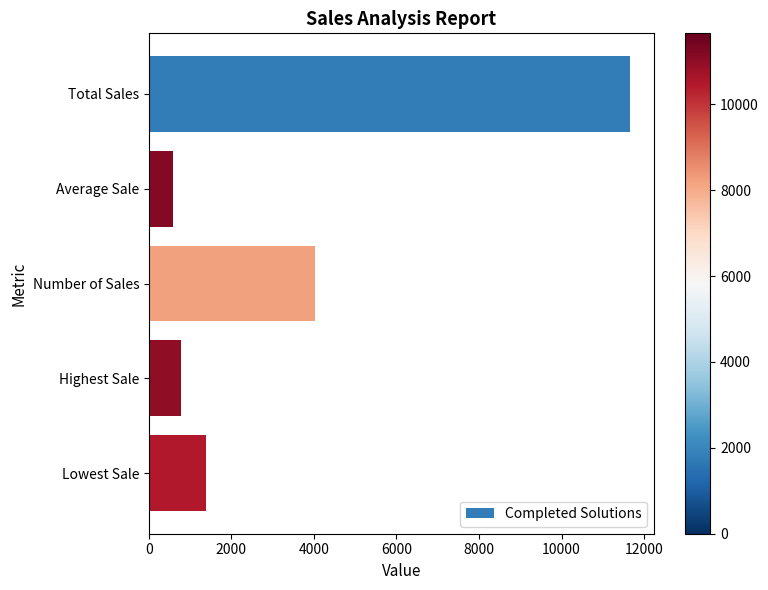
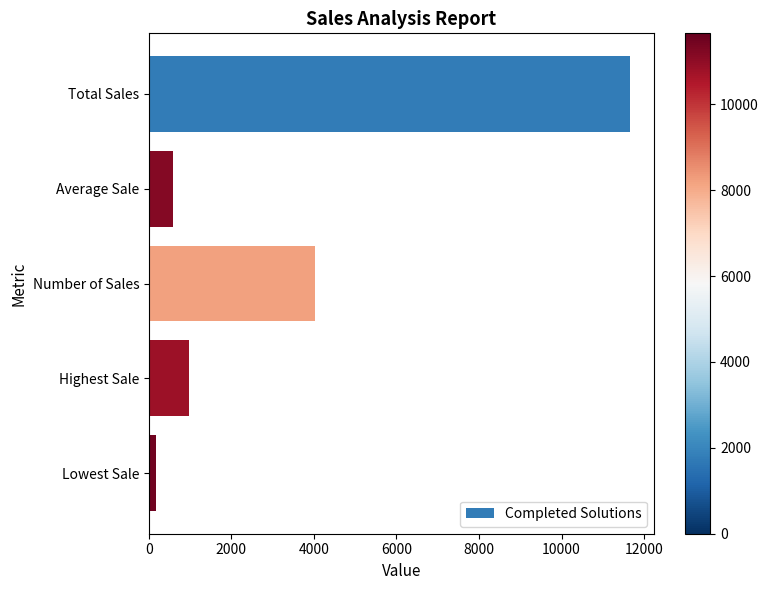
  {
    "Total Sales": 11700,
    "Average Sale": 600,
    "Number of Sales": 4000,
-   "Highest Sale": 800,
-   "Lowest Sale": 1400
+   "Highest Sale": 1000,
+   "Lowest Sale": 200
  }
